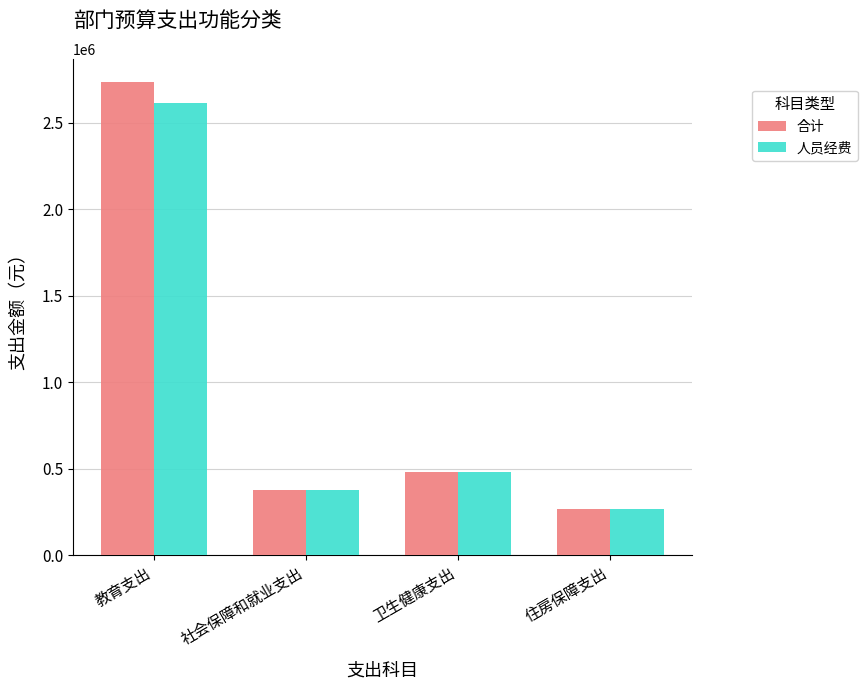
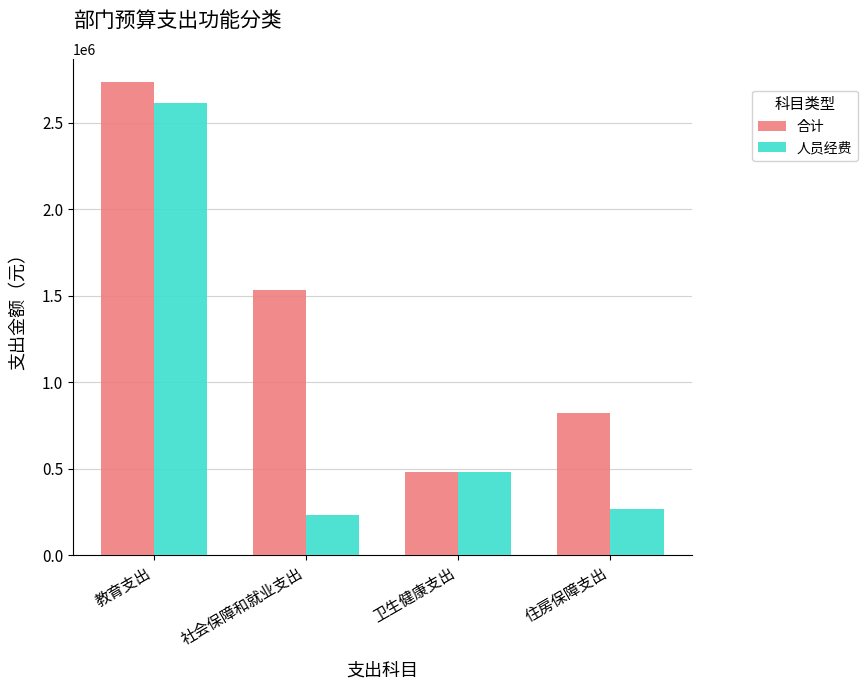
  {
    "合计": {
      "教育支出": 2730000,
-     "社会保障和就业支出": 380000,
+     "社会保障和就业支出": 1530000,
      "卫生健康支出": 480000,
-     "住房保障支出": 270000
+     "住房保障支出": 820000
    },
    "人员经费": {
      "教育支出": 2620000,
-     "社会保障和就业支出": 380000,
+     "社会保障和就业支出": 230000,
      "卫生健康支出": 480000,
      "住房保障支出": 270000
    }
  }
